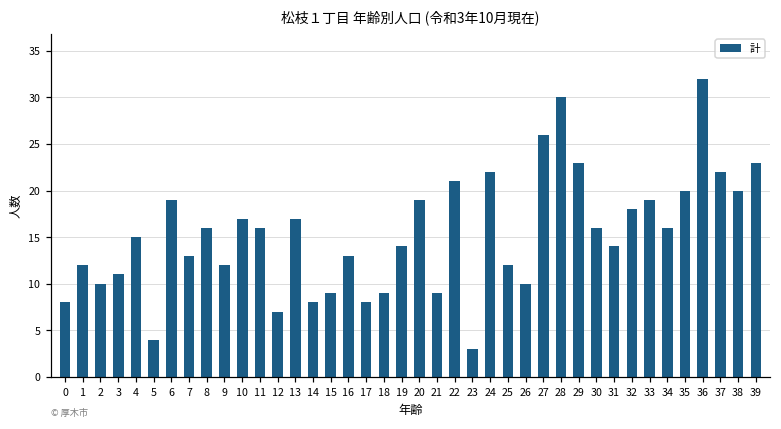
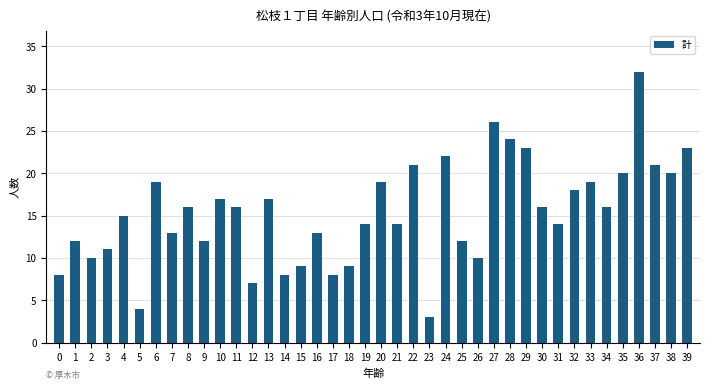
  {
    "0": 8,
    "1": 12,
    "2": 10,
    "3": 11,
    "4": 15,
    "5": 4,
    "6": 19,
    "7": 13,
    "8": 16,
    "9": 12,
    "10": 17,
    "11": 16,
    "12": 7,
    "13": 17,
    "14": 8,
    "15": 9,
    "16": 13,
    "17": 8,
    "18": 9,
    "19": 14,
    "20": 19,
-   "21": 9,
+   "21": 14,
    "22": 21,
    "23": 3,
    "24": 22,
    "25": 12,
    "26": 10,
    "27": 26,
-   "28": 30,
+   "28": 24,
    "29": 23,
    "30": 16,
    "31": 14,
    "32": 18,
    "33": 19,
    "34": 16,
    "35": 20,
    "36": 32,
-   "37": 22,
+   "37": 21,
    "38": 20,
    "39": 23
  }
